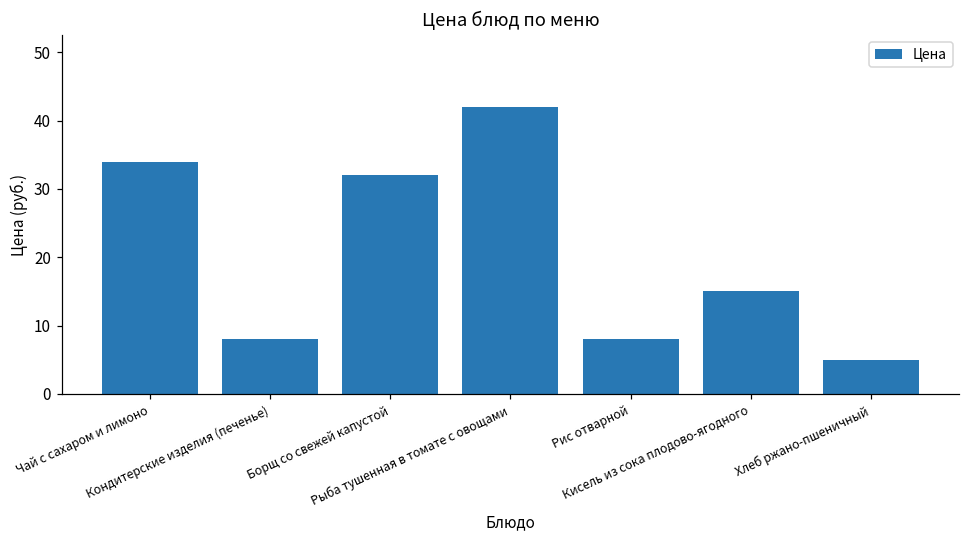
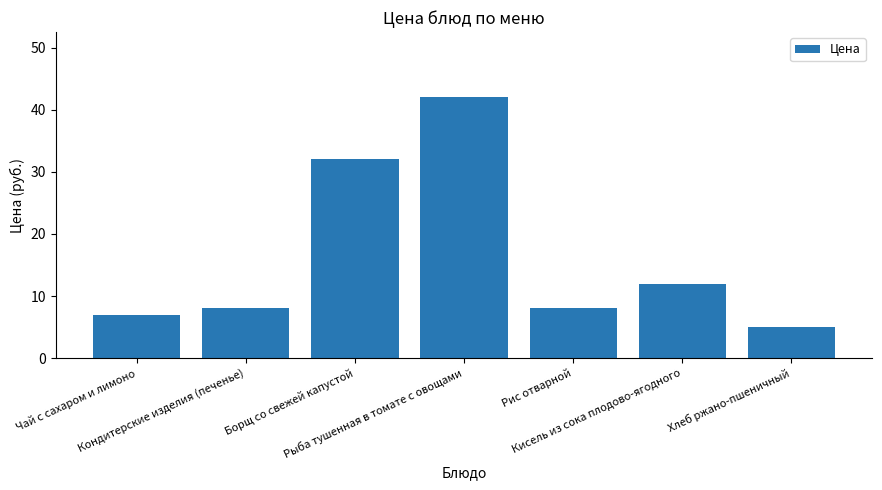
  {
-   "Чай с сахаром и лимоно": 34,
+   "Чай с сахаром и лимоно": 7,
    "Кондитерские изделия (печенье)": 8,
    "Борщ со свежей капустой": 32,
    "Рыба тушенная в томате с овощами": 42,
    "Рис отварной": 8,
-   "Кисель из сока плодово-ягодного": 15,
+   "Кисель из сока плодово-ягодного": 12,
    "Хлеб ржано-пшеничный": 5
  }
